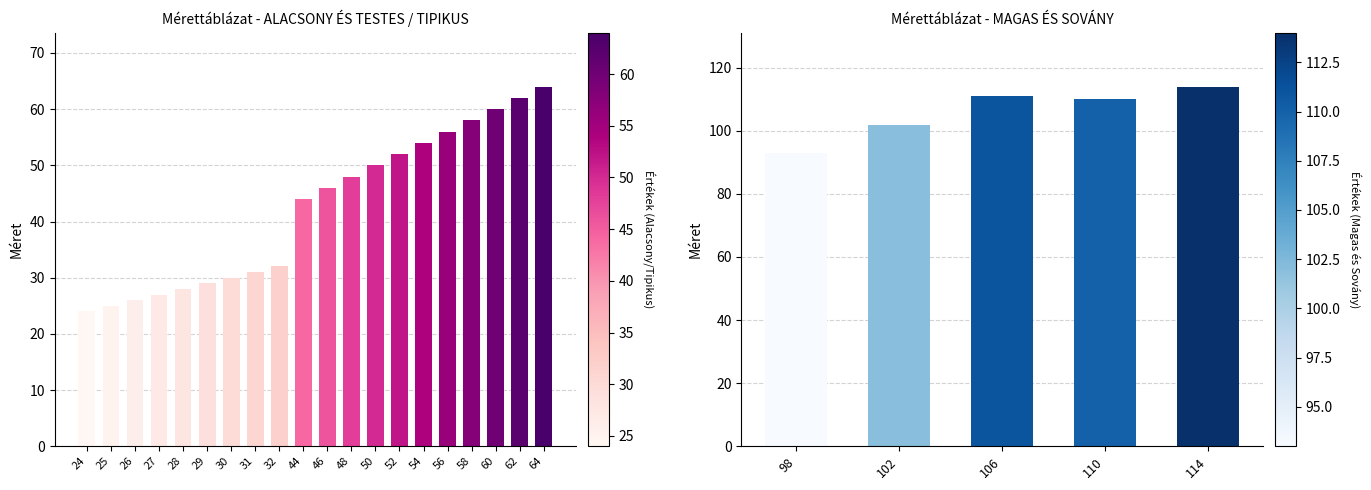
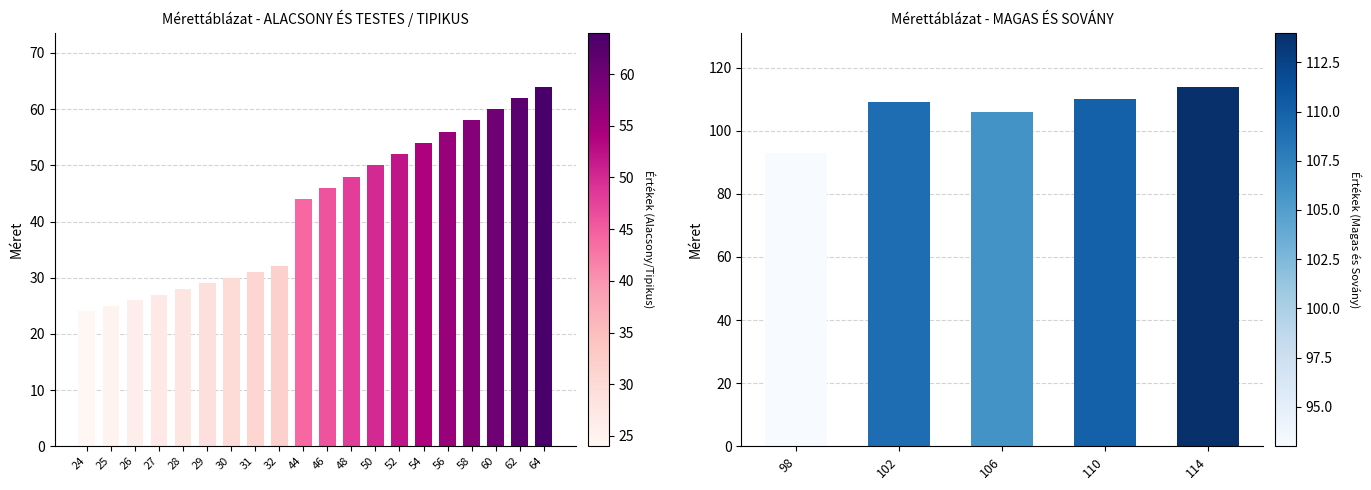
  {
    "Mérettáblázat - ALACSONY ÉS TESTES / TIPIKUS": {
      "24": 24,
      "25": 25,
      "26": 26,
      "27": 27,
      "28": 28,
      "29": 29,
      "30": 30,
      "31": 31,
      "32": 32,
      "44": 44,
      "46": 46,
      "48": 48,
      "50": 50,
      "52": 52,
      "54": 54,
      "56": 56,
      "58": 58,
      "60": 60,
      "62": 62,
      "64": 64
    },
    "Mérettáblázat - MAGAS ÉS SOVÁNY": {
      "98": 93,
-     "102": 102,
-     "106": 111,
+     "102": 109,
+     "106": 106,
      "110": 110,
      "114": 114
    }
  }
